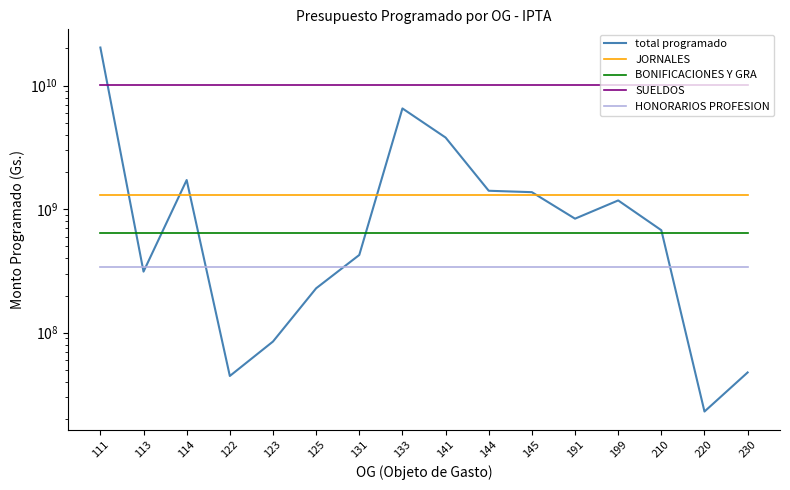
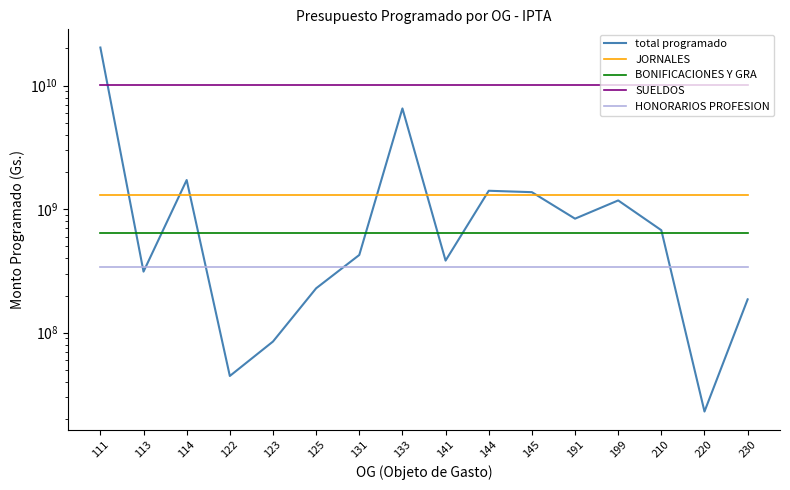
  {
    "total programado": {
      "111": 20000000000,
      "113": 310000000,
      "114": 1700000000,
      "122": 45000000,
      "123": 80000000,
      "125": 230000000,
      "131": 430000000,
      "133": 7000000000,
-     "141": 3800000000,
+     "141": 380000000,
      "144": 1400000000,
      "145": 1400000000,
      "191": 800000000,
      "199": 1200000000,
      "210": 700000000,
      "220": 23000000,
-     "230": 48000000
+     "230": 190000000
    },
    "JORNALES": {
      "111": 1300000000,
      "113": 1300000000,
      "114": 1300000000,
      "122": 1300000000,
      "123": 1300000000,
      "125": 1300000000,
      "131": 1300000000,
      "133": 1300000000,
      "141": 1300000000,
      "144": 1300000000,
      "145": 1300000000,
      "191": 1300000000,
      "199": 1300000000,
      "210": 1300000000,
      "220": 1300000000,
      "230": 1300000000
    },
    "BONIFICACIONES Y GRA": {
      "111": 600000000,
      "113": 600000000,
      "114": 600000000,
      "122": 600000000,
      "123": 600000000,
      "125": 600000000,
      "131": 600000000,
      "133": 600000000,
      "141": 600000000,
      "144": 600000000,
      "145": 600000000,
      "191": 600000000,
      "199": 600000000,
      "210": 600000000,
      "220": 600000000,
      "230": 600000000
    },
    "SUELDOS": {
      "111": 10000000000,
      "113": 10000000000,
      "114": 10000000000,
      "122": 10000000000,
      "123": 10000000000,
      "125": 10000000000,
      "131": 10000000000,
      "133": 10000000000,
      "141": 10000000000,
      "144": 10000000000,
      "145": 10000000000,
      "191": 10000000000
    },
    "HONORARIOS PROFESION": {
      "111": 340000000,
      "113": 340000000,
      "114": 340000000,
      "122": 340000000,
      "123": 340000000,
      "125": 340000000,
      "131": 340000000,
      "133": 340000000,
      "141": 340000000,
      "144": 340000000,
      "145": 340000000,
      "191": 340000000,
      "199": 340000000,
      "210": 340000000,
      "220": 340000000,
      "230": 340000000
    }
  }
